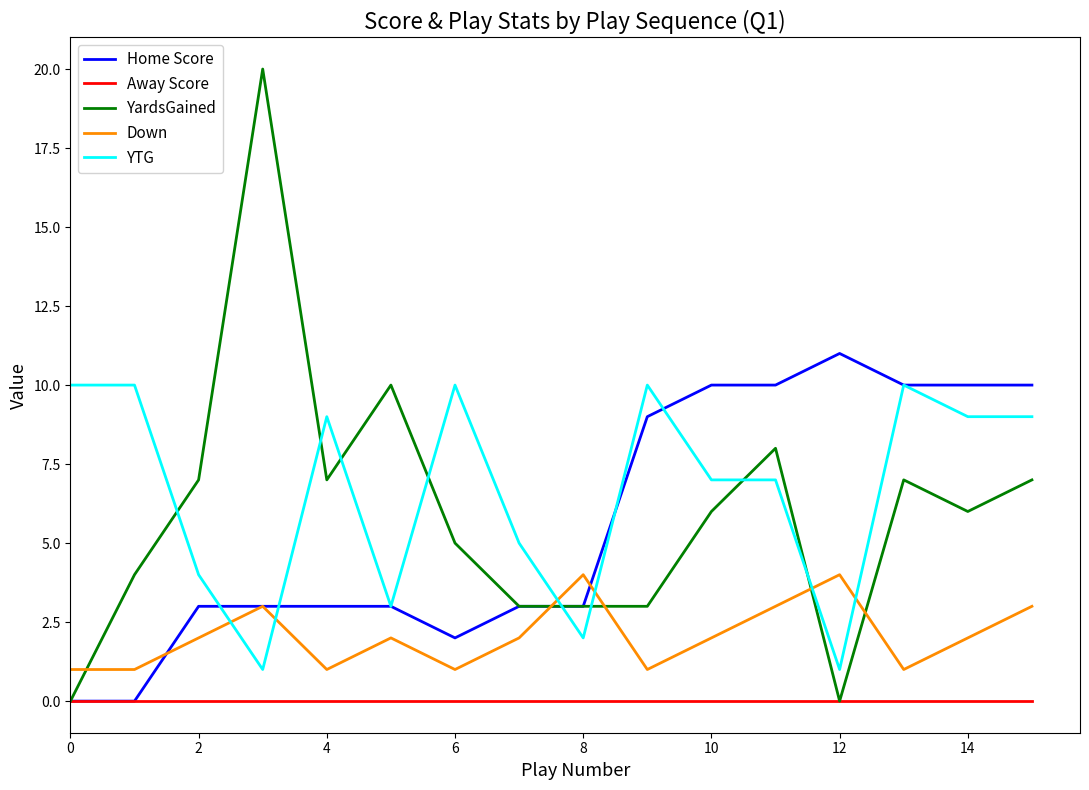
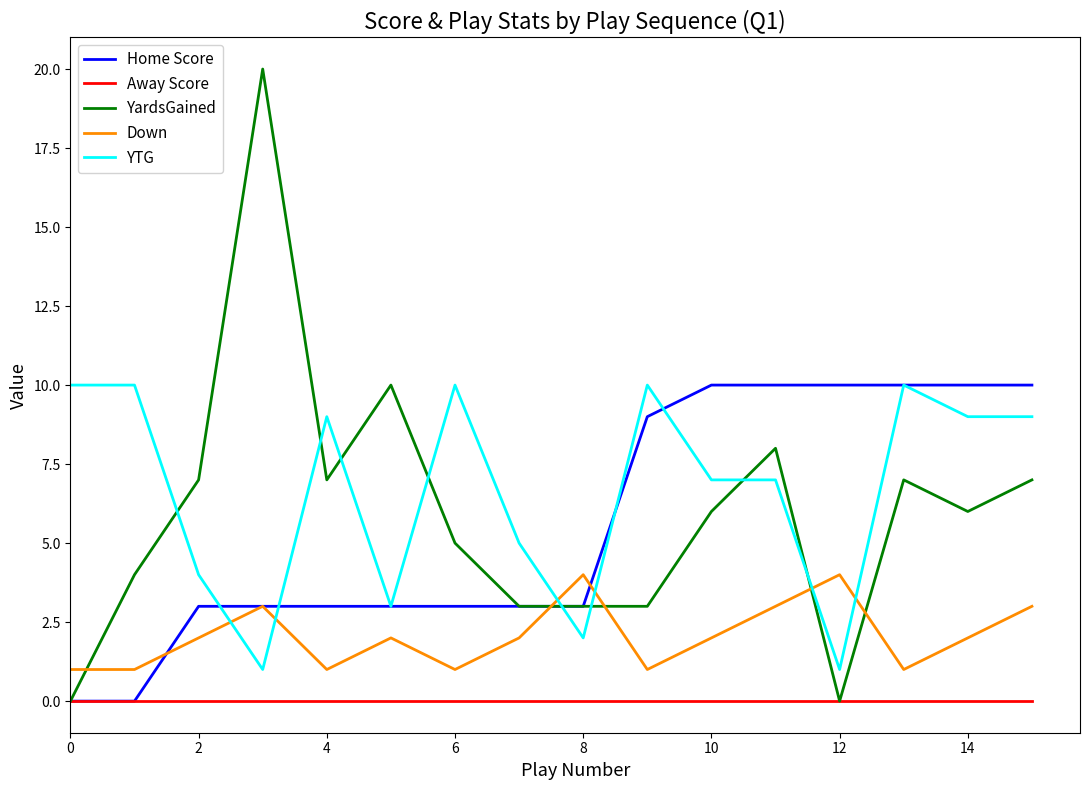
  {
    "Home Score": {
      "2": 3,
      "4": 3,
-     "6": 2,
+     "6": 3,
      "10": 10,
-     "12": 11,
+     "12": 10,
      "14": 10
    },
    "Away Score": {
      "2": 0,
      "4": 0,
      "6": 0,
      "8": 0,
      "10": 0,
      "14": 0
    },
    "YardsGained": {
      "2": 7,
      "4": 7,
      "6": 5,
      "10": 6,
      "14": 6
    },
    "Down": {
      "0": 1,
      "2": 2,
      "4": 1,
      "6": 1,
      "8": 4,
      "10": 2,
      "12": 4,
      "14": 2
    },
    "YTG": {
      "0": 10,
      "2": 4,
      "4": 9,
      "6": 10,
      "8": 2,
      "10": 7,
      "12": 1,
      "14": 9
    }
  }
